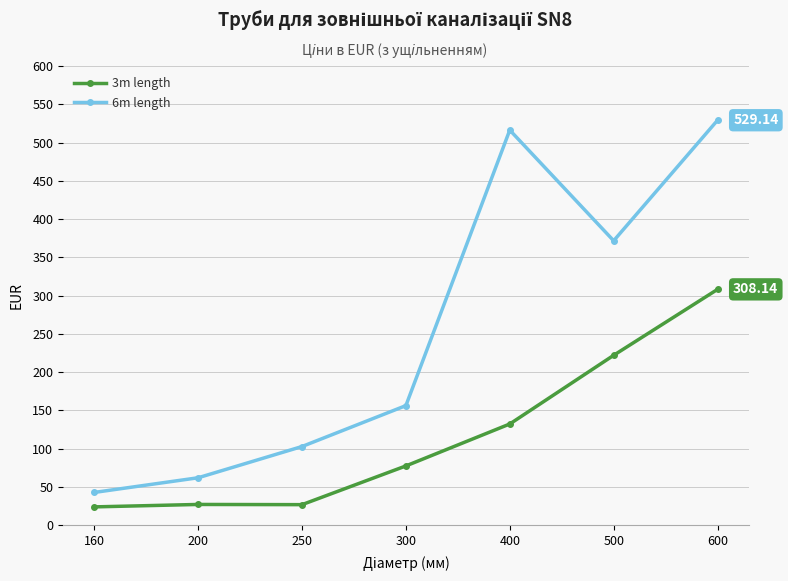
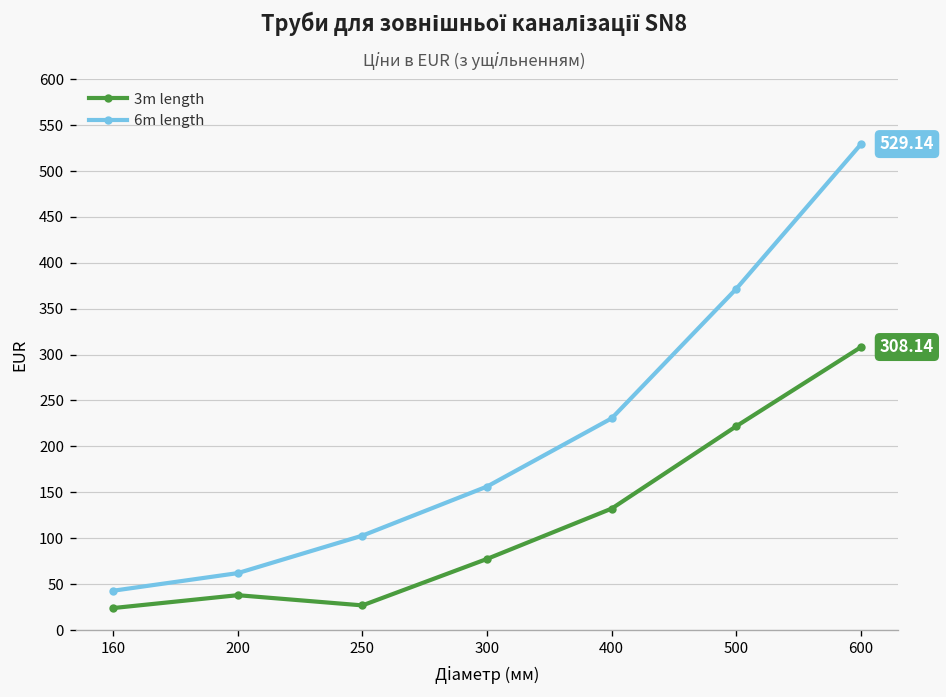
  {
    "3m length": {
      "160": 20,
-     "200": 30,
+     "200": 40,
      "250": 30,
      "300": 80,
      "400": 130,
      "500": 220
    },
    "6m length": {
      "160": 40,
      "200": 60,
      "250": 100,
      "300": 160,
-     "400": 520,
+     "400": 230,
      "500": 370
    }
  }
